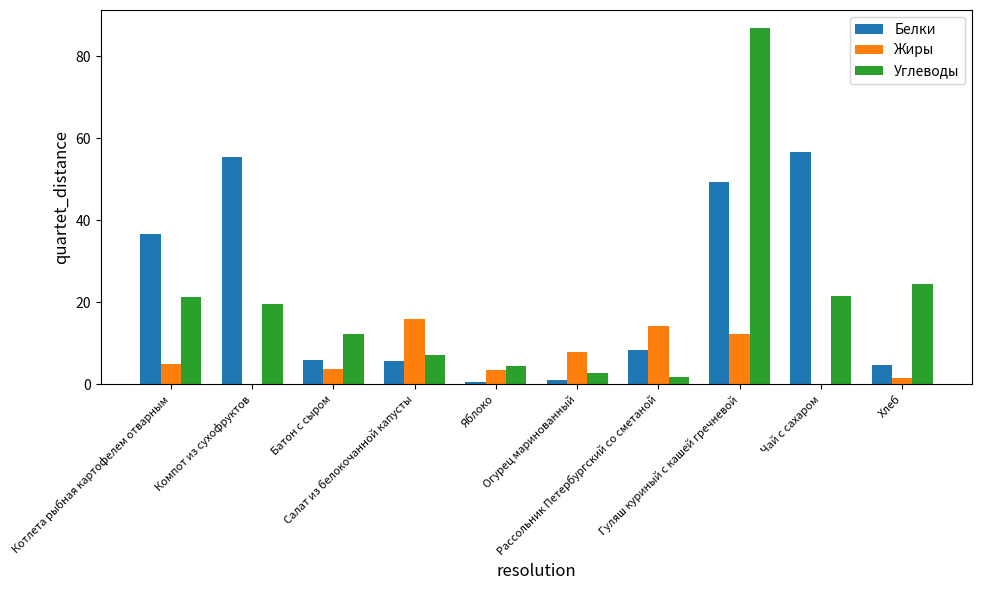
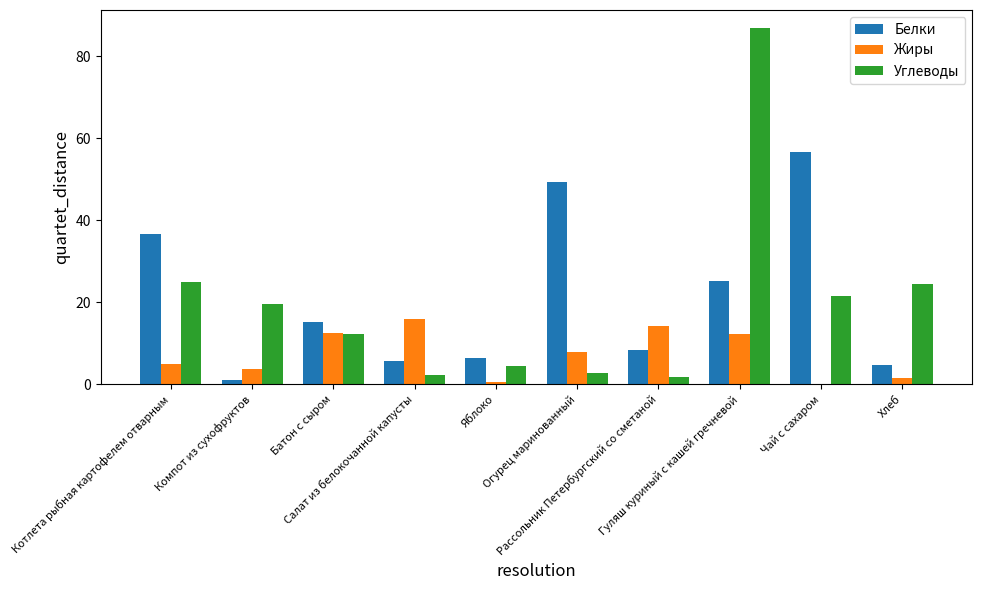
  {
    "Белки": {
      "Котлета рыбная картофелем отварным": 37,
-     "Компот из сухофруктов": 56,
-     "Батон с сыром": 6,
+     "Компот из сухофруктов": 1,
+     "Батон с сыром": 15,
      "Салат из белокочанной капусты": 6,
-     "Яблоко": 1,
-     "Огурец маринованный": 1,
+     "Яблоко": 6,
+     "Огурец маринованный": 49,
      "Рассольник Петербургский со сметаной": 8,
-     "Гуляш куриный с кашей гречневой": 49,
+     "Гуляш куриный с кашей гречневой": 25,
      "Чай с сахаром": 57,
      "Хлеб": 5
    },
    "Жиры": {
      "Котлета рыбная картофелем отварным": 5,
-     "Компот из сухофруктов": 0,
-     "Батон с сыром": 4,
+     "Компот из сухофруктов": 4,
+     "Батон с сыром": 13,
      "Салат из белокочанной капусты": 16,
-     "Яблоко": 3,
+     "Яблоко": 1,
      "Огурец маринованный": 8,
      "Рассольник Петербургский со сметаной": 14,
      "Гуляш куриный с кашей гречневой": 12,
      "Хлеб": 2
    },
    "Углеводы": {
-     "Котлета рыбная картофелем отварным": 21,
+     "Котлета рыбная картофелем отварным": 25,
      "Компот из сухофруктов": 20,
      "Батон с сыром": 12,
-     "Салат из белокочанной капусты": 7,
+     "Салат из белокочанной капусты": 2,
      "Яблоко": 5,
      "Огурец маринованный": 3,
      "Рассольник Петербургский со сметаной": 2,
      "Гуляш куриный с кашей гречневой": 87,
      "Чай с сахаром": 22,
      "Хлеб": 25
    }
  }
